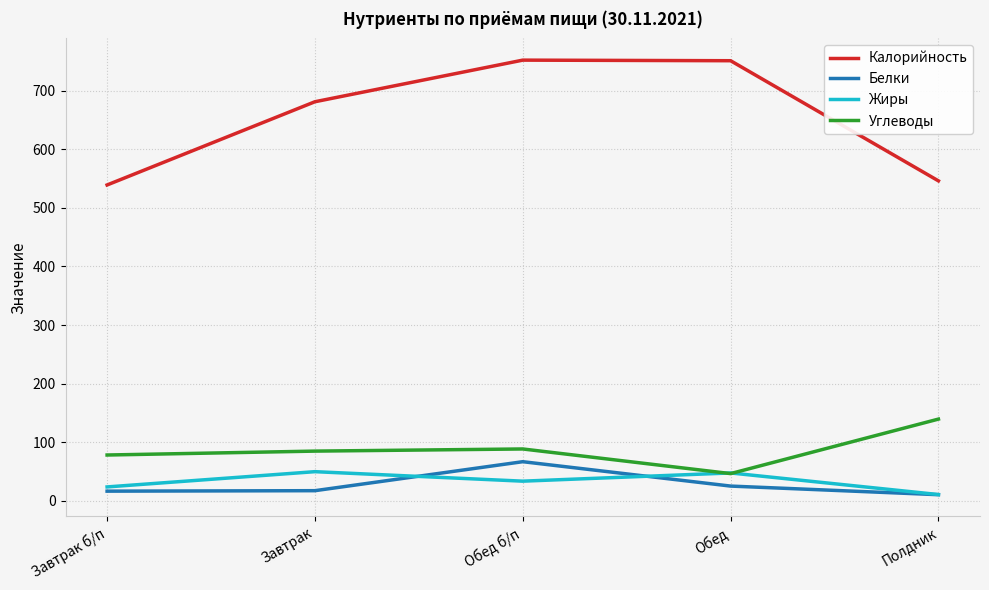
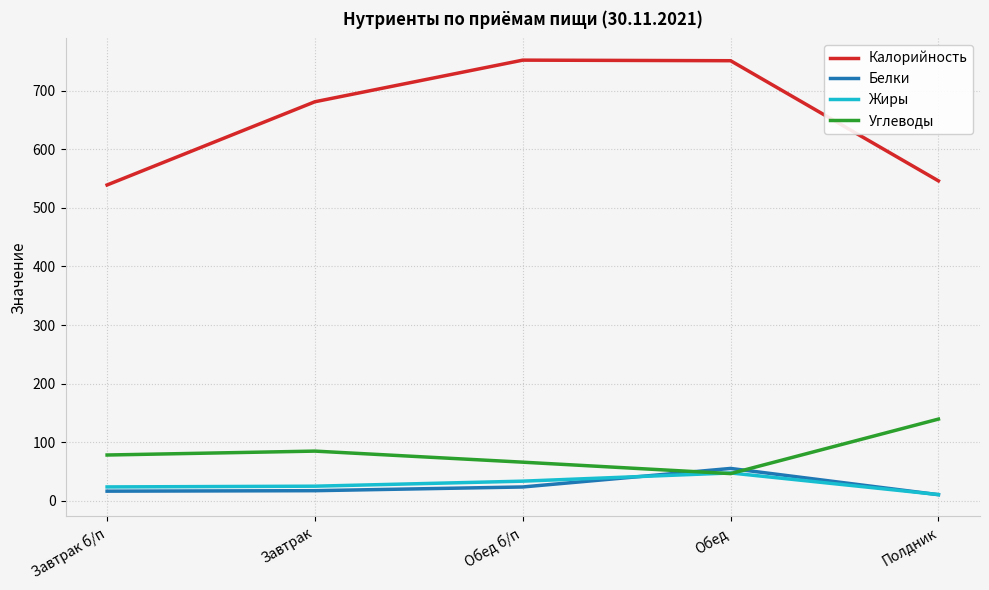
  {
    "Калорийность": {
      "Завтрак б/п": 540,
      "Завтрак": 680,
      "Обед б/п": 750,
      "Обед": 750,
      "Полдник": 550
    },
    "Белки": {
      "Завтрак б/п": 20,
      "Завтрак": 20,
-     "Обед б/п": 70,
-     "Обед": 30
+     "Обед б/п": 20,
+     "Обед": 60
    },
    "Жиры": {
      "Завтрак б/п": 20,
-     "Завтрак": 50,
+     "Завтрак": 30,
      "Обед б/п": 30
    },
    "Углеводы": {
      "Завтрак б/п": 80,
      "Завтрак": 80,
-     "Обед б/п": 90,
+     "Обед б/п": 70,
      "Полдник": 140
    }
  }
